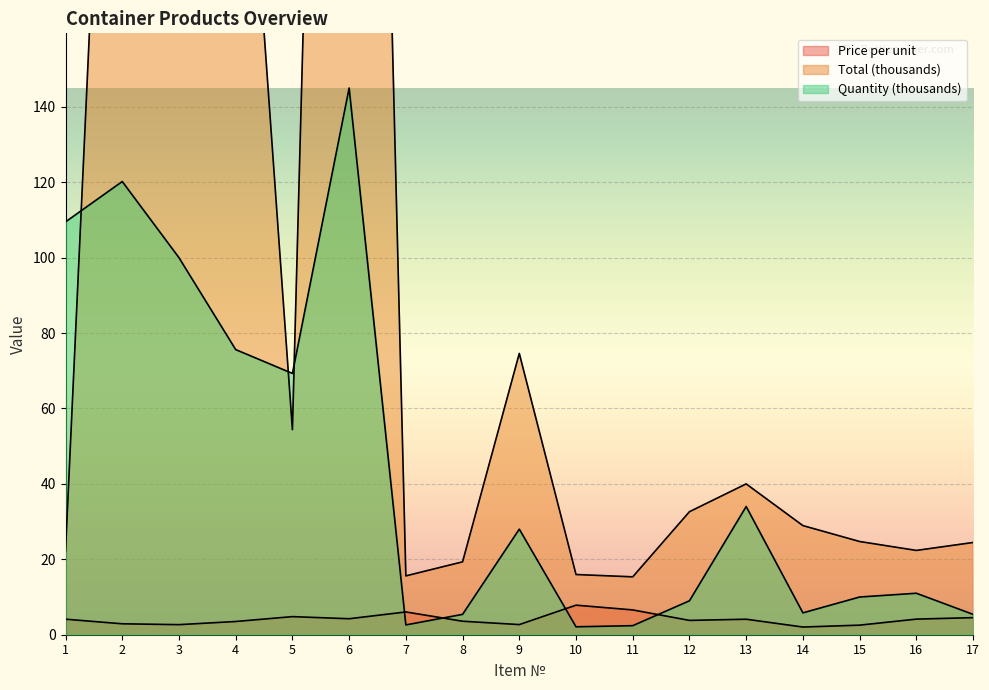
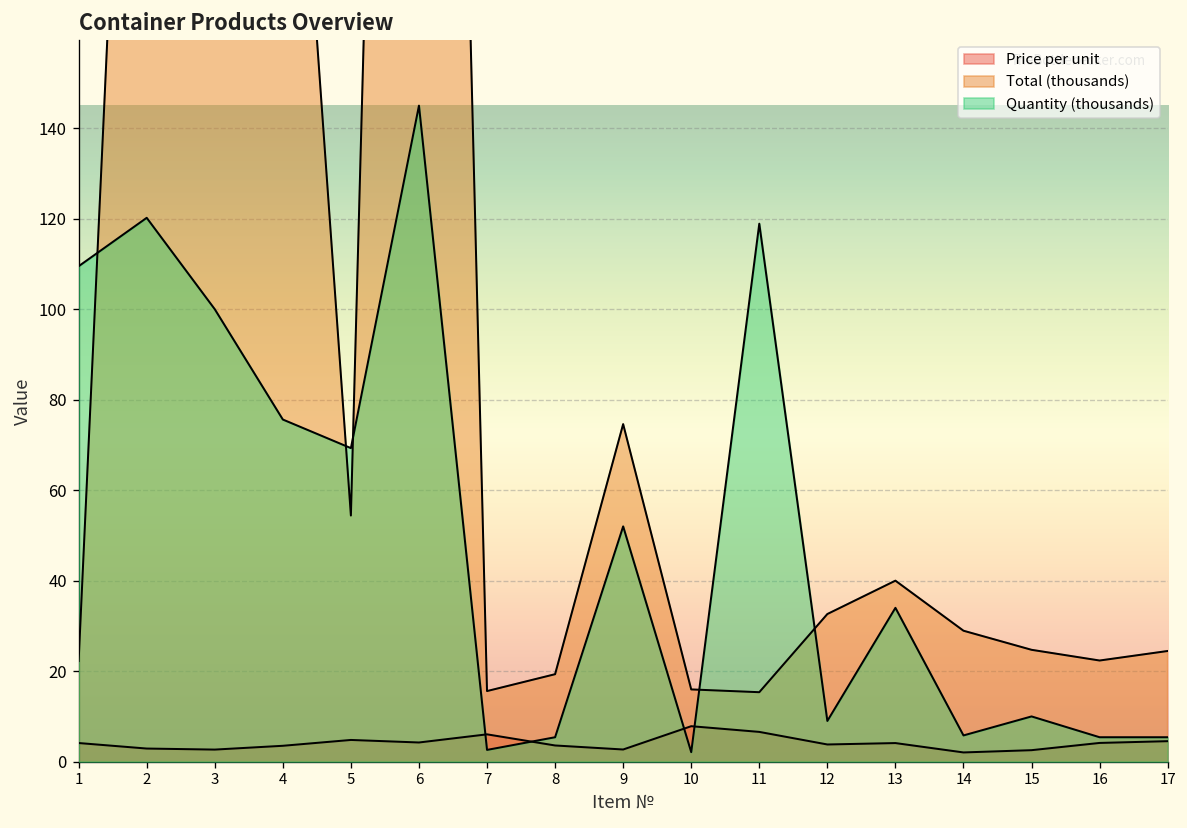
  {
    "Quantity (thousands)": {
      "1": 110,
      "2": 120,
      "3": 100,
      "4": 76,
      "5": 69,
      "6": 145,
      "7": 3,
      "8": 5,
-     "9": 28,
+     "9": 52,
      "10": 2,
-     "11": 2,
+     "11": 119,
      "12": 9,
      "13": 34,
      "14": 6,
      "15": 10,
-     "16": 11,
+     "16": 5,
      "17": 5
    }
  }
